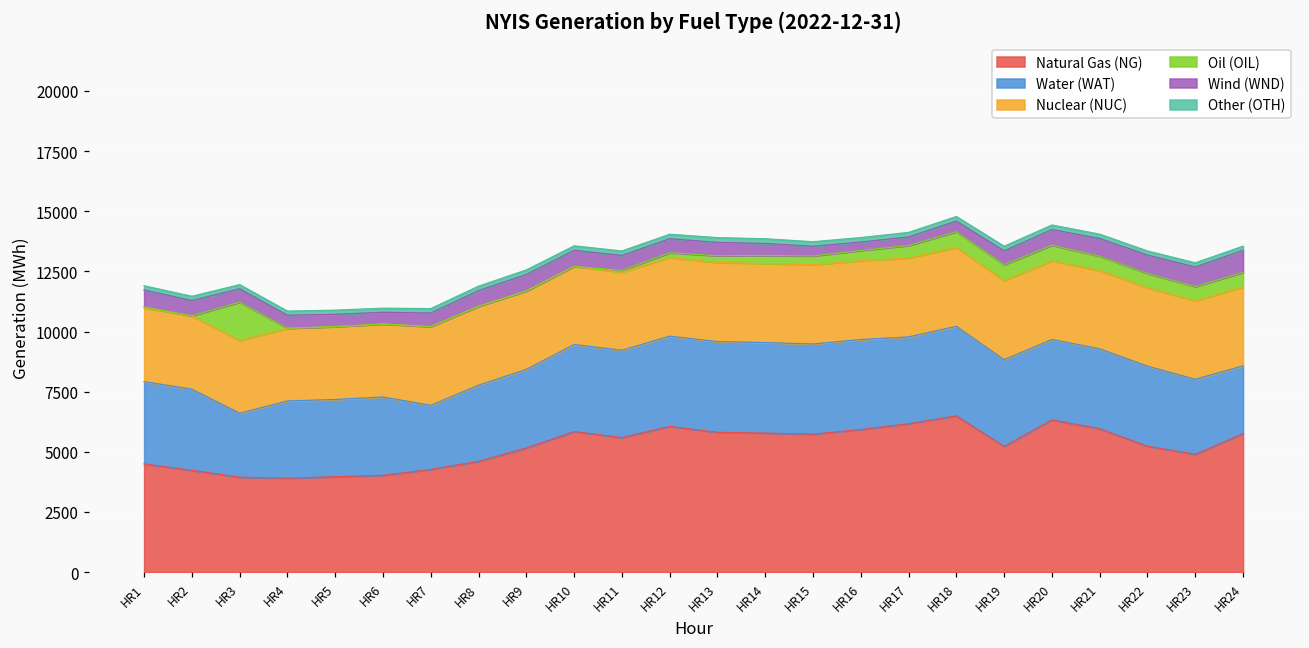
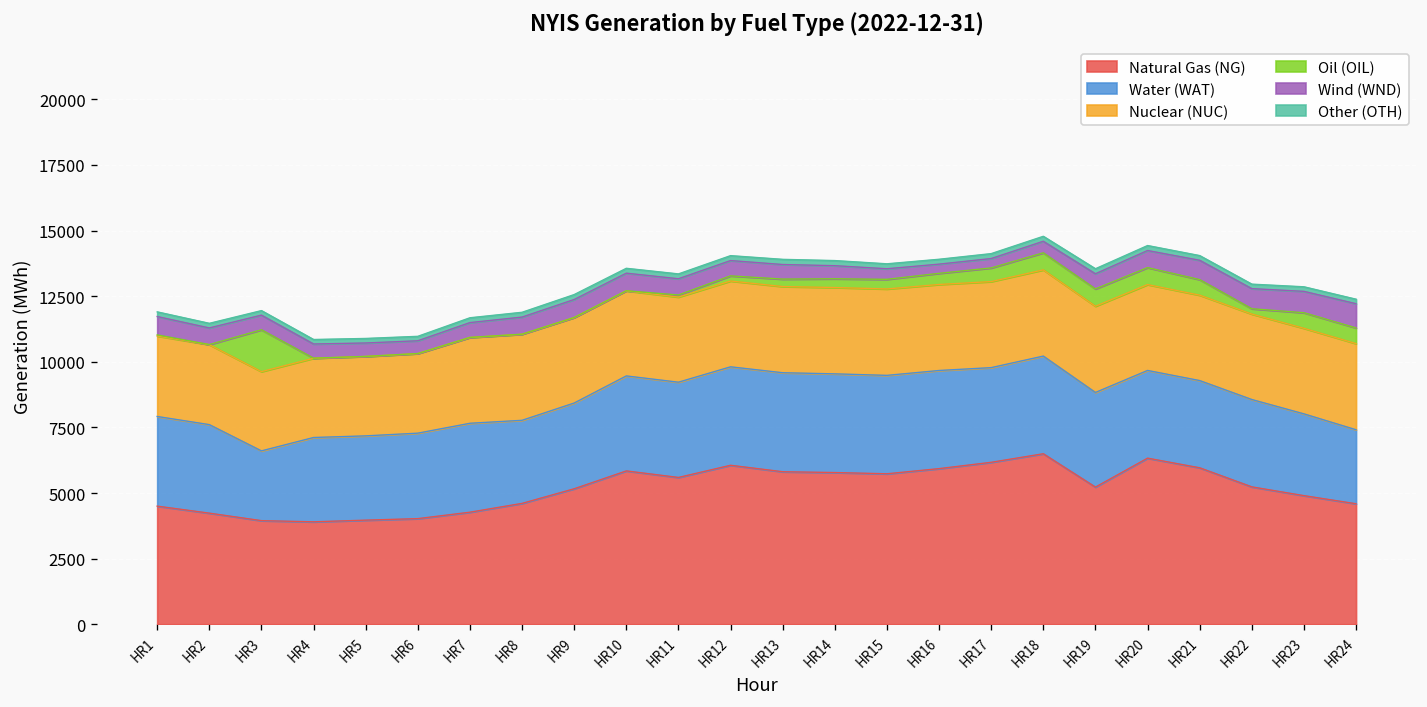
  {
    "Natural Gas (NG)": {
      "HR1": 4500,
      "HR2": 4200,
      "HR3": 3900,
      "HR4": 3900,
      "HR5": 4000,
      "HR6": 4000,
      "HR7": 4300,
      "HR8": 4600,
      "HR9": 5200,
      "HR10": 5800,
      "HR11": 5600,
      "HR12": 6100,
      "HR13": 5800,
      "HR14": 5800,
      "HR15": 5700,
      "HR16": 5900,
      "HR17": 6200,
      "HR18": 6500,
      "HR19": 5200,
      "HR20": 6300,
      "HR21": 6000,
      "HR22": 5200,
      "HR23": 4900,
-     "HR24": 5800
+     "HR24": 4600
    },
    "Water (WAT)": {
      "HR1": 3400,
      "HR2": 3400,
      "HR3": 2700,
      "HR4": 3200,
      "HR5": 3200,
      "HR6": 3300,
-     "HR7": 2700,
+     "HR7": 3400,
      "HR8": 3200,
      "HR9": 3300,
      "HR10": 3600,
      "HR11": 3600,
      "HR12": 3800,
      "HR13": 3800,
      "HR14": 3800,
      "HR15": 3700,
      "HR16": 3700,
      "HR17": 3600,
      "HR18": 3700,
      "HR19": 3600,
      "HR20": 3300,
      "HR21": 3300,
      "HR22": 3300,
      "HR23": 3100,
      "HR24": 2800
    },
    "Nuclear (NUC)": {
      "HR3": 3000,
      "HR12": 3300,
      "HR13": 3300,
      "HR14": 3300,
      "HR15": 3300,
      "HR16": 3300,
      "HR17": 3300,
      "HR18": 3300,
      "HR19": 3300,
      "HR20": 3300,
      "HR21": 3300,
      "HR22": 3300,
      "HR23": 3300,
      "HR24": 3300
    },
    "Oil (OIL)": {
      "HR3": 1600,
      "HR12": 200,
      "HR13": 300,
      "HR14": 300,
      "HR15": 400,
      "HR16": 400,
      "HR17": 500,
      "HR18": 700,
      "HR19": 700,
      "HR20": 600,
      "HR21": 600,
-     "HR22": 600,
+     "HR22": 200,
      "HR23": 600,
      "HR24": 600
    },
    "Wind (WND)": {
      "HR1": 700,
      "HR2": 600,
      "HR3": 600,
      "HR4": 500,
      "HR5": 500,
      "HR6": 500,
      "HR7": 600,
      "HR8": 700,
      "HR9": 700,
      "HR10": 700,
      "HR11": 600,
      "HR12": 600,
      "HR13": 600,
      "HR14": 500,
      "HR15": 400,
      "HR16": 400,
      "HR17": 400,
      "HR18": 400,
      "HR19": 600,
      "HR20": 700,
      "HR21": 700,
      "HR22": 800,
      "HR23": 800,
      "HR24": 900
    },
    "Other (OTH)": {
      "HR1": 200,
      "HR2": 200,
      "HR3": 200,
      "HR4": 200,
      "HR5": 200,
      "HR6": 200,
      "HR7": 200,
      "HR8": 200,
      "HR9": 200,
      "HR10": 200,
      "HR11": 200,
      "HR12": 200,
      "HR13": 200,
      "HR14": 200,
      "HR15": 200,
      "HR16": 200,
      "HR17": 200,
      "HR18": 200,
      "HR19": 200,
      "HR20": 200,
      "HR21": 200,
      "HR22": 200,
      "HR23": 200,
      "HR24": 200
    }
  }
